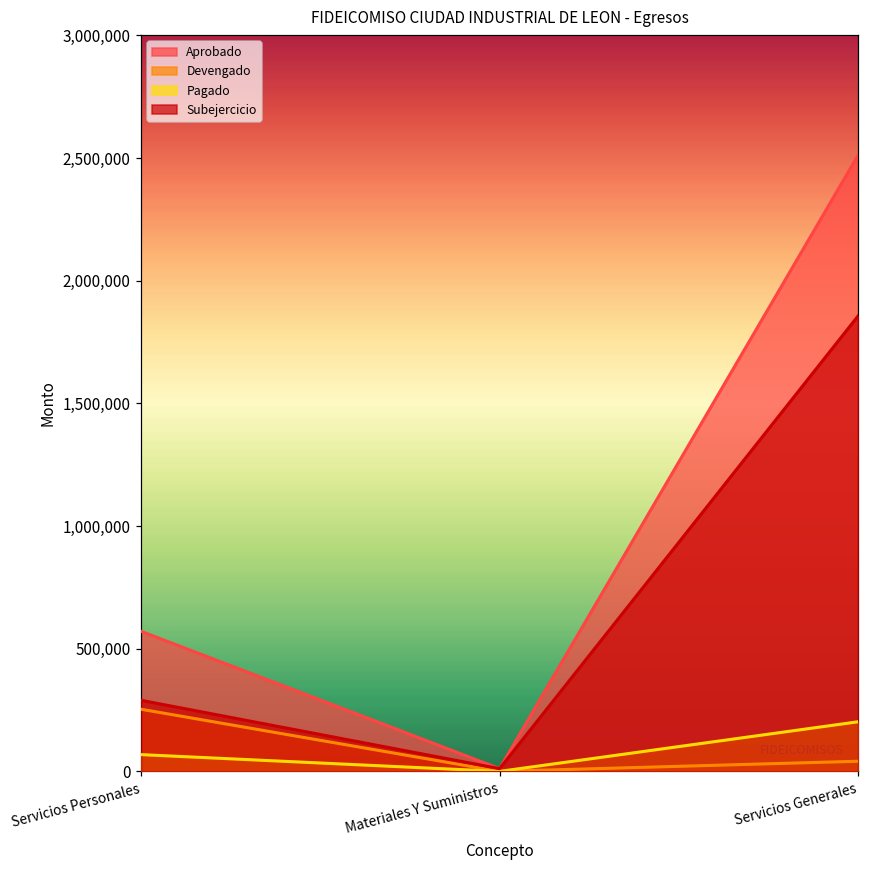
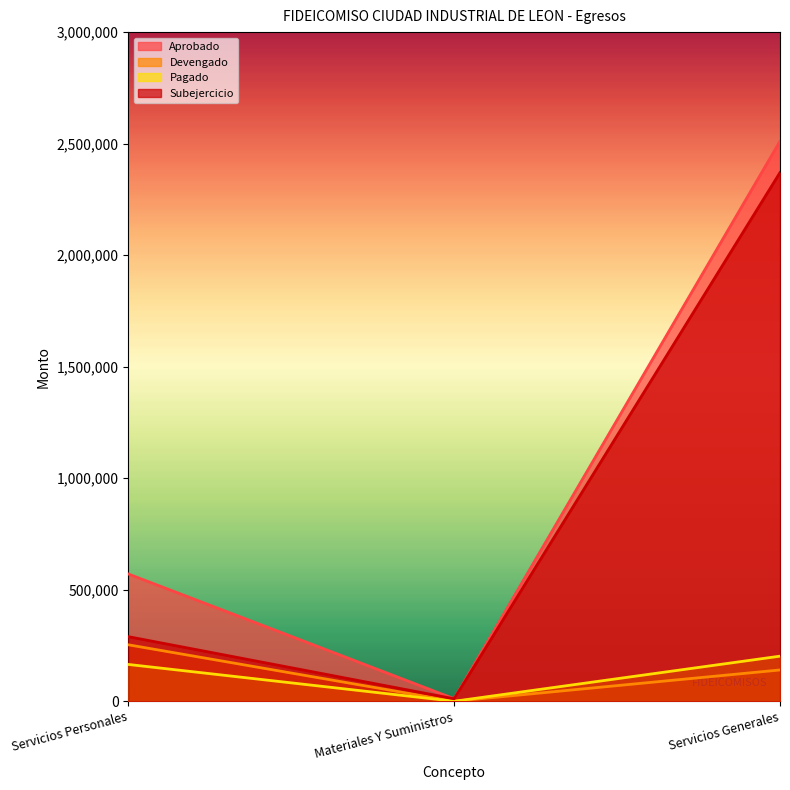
  {
    "Aprobado": {
      "Servicios Personales": "570,000",
      "Servicios Generales": "2,510,000"
    },
    "Devengado": {
      "Servicios Personales": "250,000",
-     "Servicios Generales": "40,000"
+     "Servicios Generales": "140,000"
    },
    "Pagado": {
-     "Servicios Personales": "70,000",
+     "Servicios Personales": "170,000",
      "Servicios Generales": "200,000"
    },
    "Subejercicio": {
      "Servicios Personales": "290,000",
-     "Servicios Generales": "1,860,000"
+     "Servicios Generales": "2,370,000"
    }
  }
